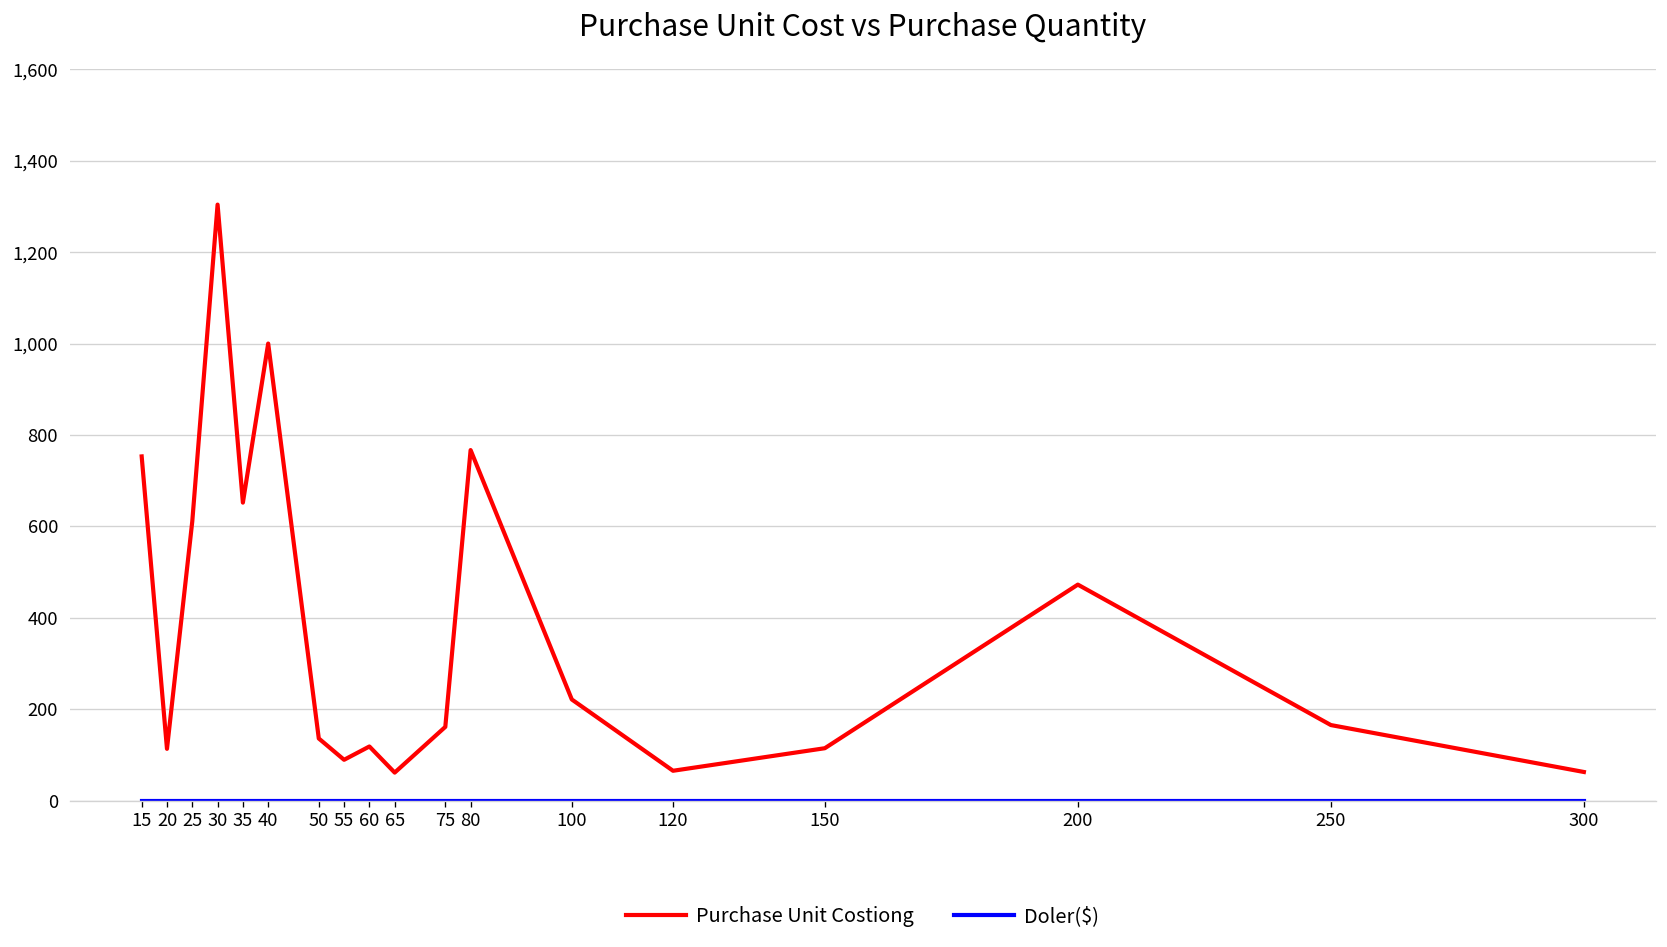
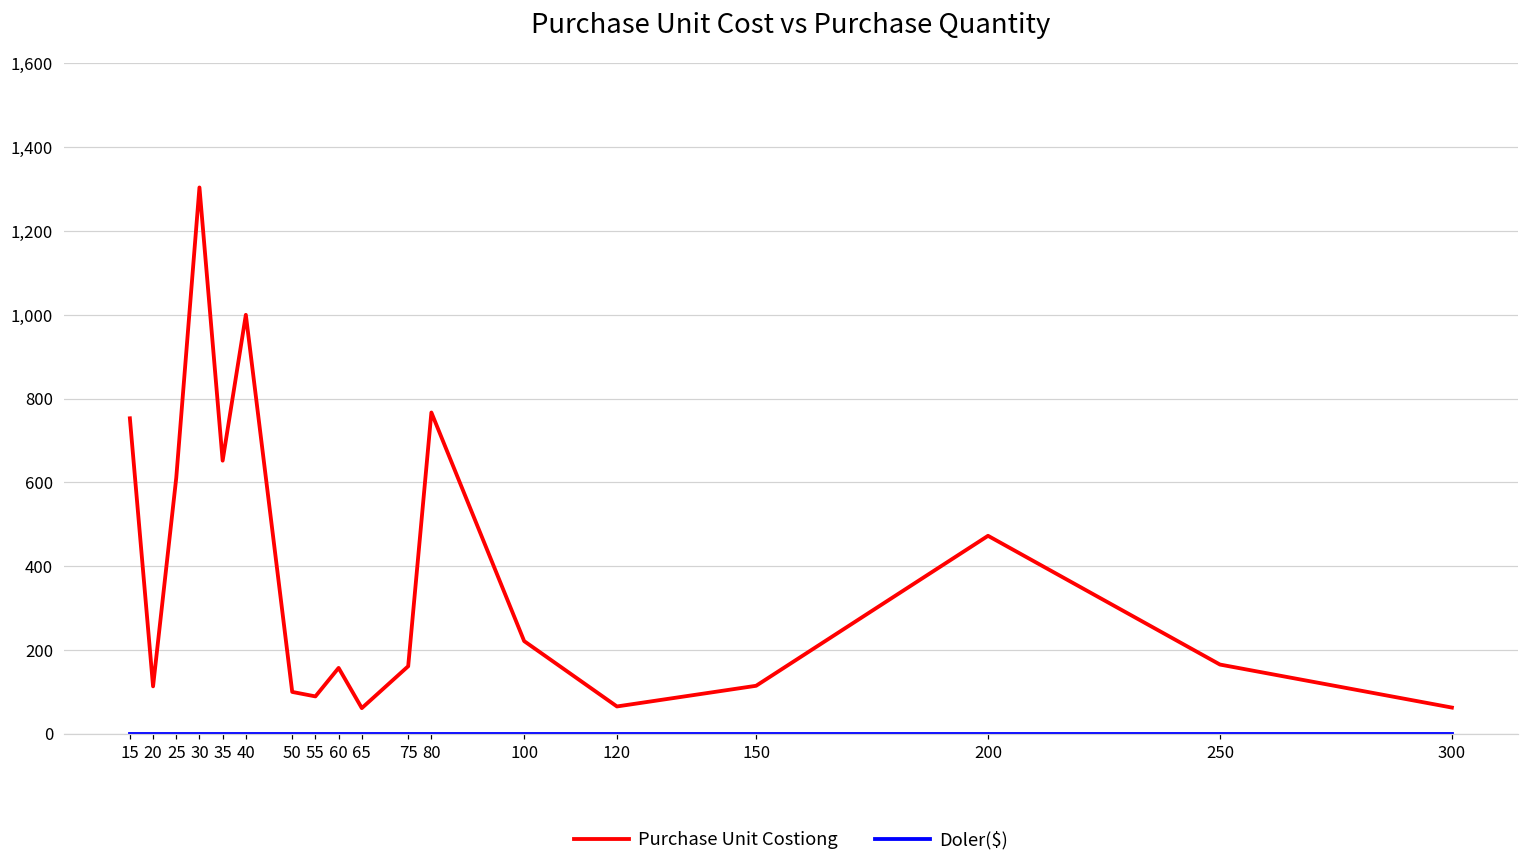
  {
    "Purchase Unit Costiong": {
      "15": "750",
      "20": "110",
      "25": "610",
      "30": "1,300",
      "35": "650",
      "40": "1,000",
-     "50": "140",
+     "50": "100",
      "55": "90",
-     "60": "120",
+     "60": "160",
      "65": "60",
      "75": "160",
      "80": "770",
      "100": "220",
      "120": "70",
      "150": "110",
      "200": "470",
      "250": "170",
      "300": "60"
    },
    "Doler($)": {
      "15": "0",
      "20": "0",
      "25": "0",
      "30": "0",
      "35": "0",
      "40": "0",
      "50": "0",
      "55": "0",
      "60": "0",
      "65": "0",
      "75": "0",
      "80": "0",
      "100": "0",
      "120": "0",
      "150": "0",
      "200": "0",
      "250": "0",
      "300": "0"
    }
  }
